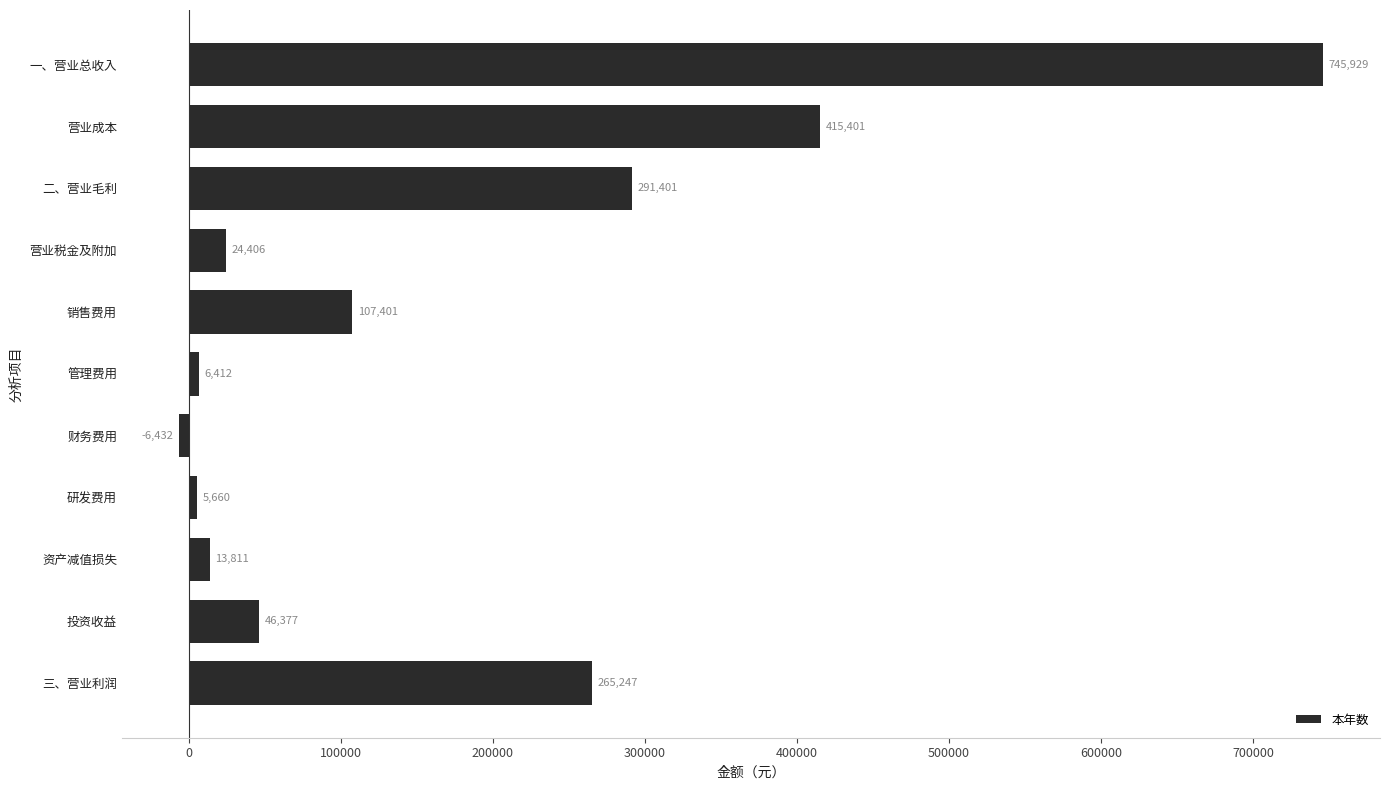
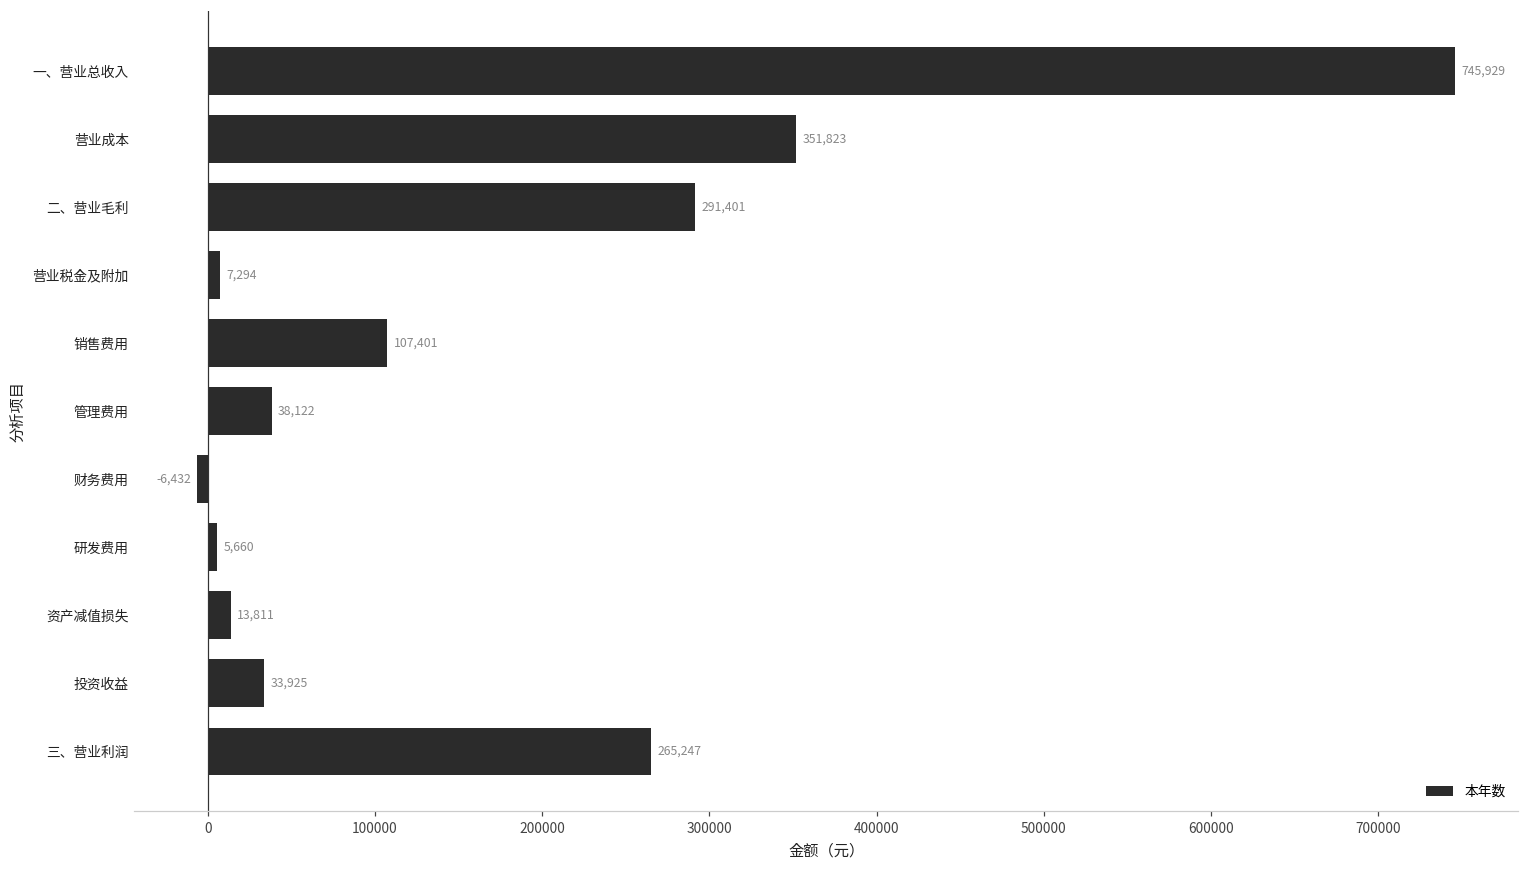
  {
    "一、营业总收入": "745,929",
-   "营业成本": "415,401",
+   "营业成本": "351,823",
    "二、营业毛利": "291,401",
-   "营业税金及附加": "24,406",
+   "营业税金及附加": "7,294",
    "销售费用": "107,401",
-   "管理费用": "6,412",
+   "管理费用": "38,122",
    "财务费用": "-6,432",
    "研发费用": "5,660",
    "资产减值损失": "13,811",
-   "投资收益": "46,377",
+   "投资收益": "33,925",
    "三、营业利润": "265,247"
  }
